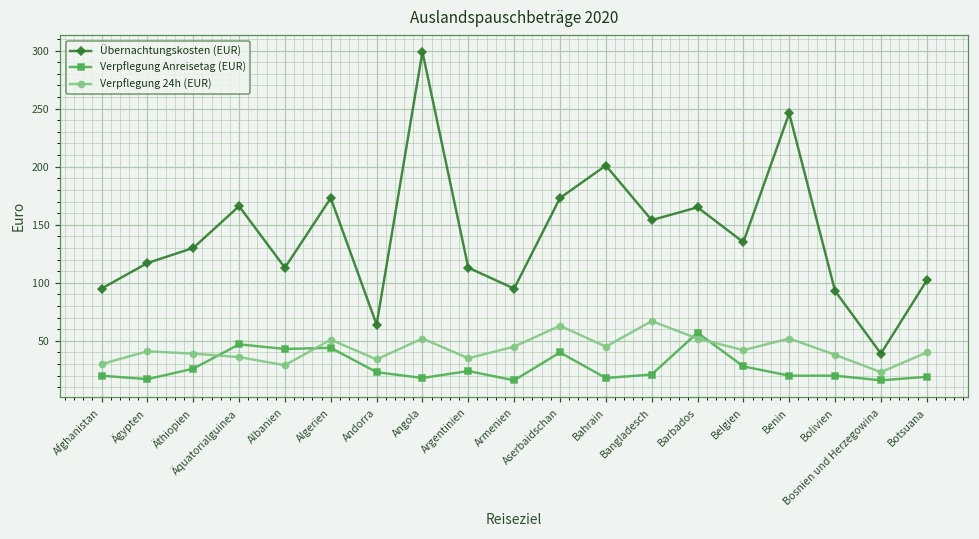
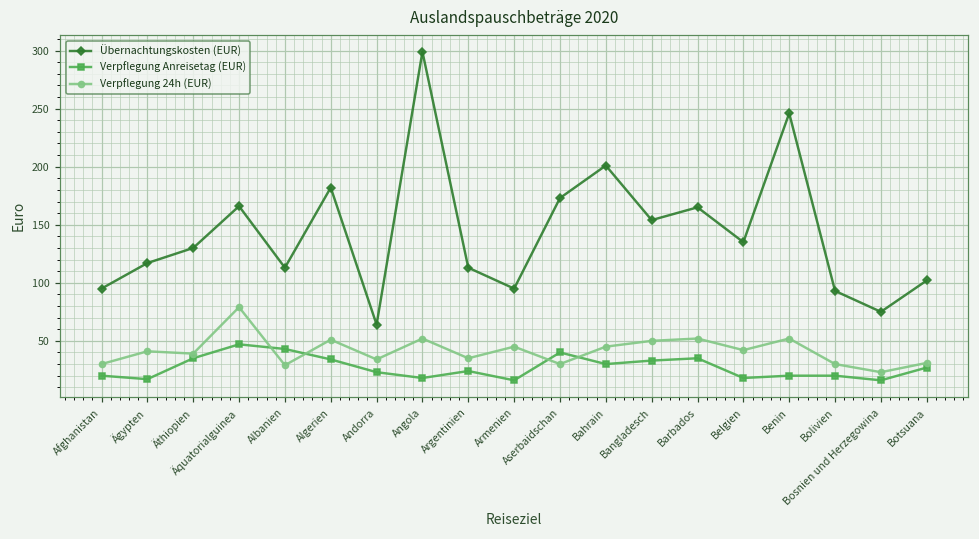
  {
    "Übernachtungskosten (EUR)": {
      "Afghanistan": 95,
      "Ägypten": 117,
      "Äthiopien": 130,
      "Äquatorialguinea": 166,
      "Albanien": 113,
-     "Algerien": 173,
+     "Algerien": 182,
      "Andorra": 64,
      "Angola": 299,
      "Argentinien": 113,
      "Armenien": 95,
      "Aserbaidschan": 173,
      "Bahrain": 201,
      "Bangladesch": 154,
      "Barbados": 165,
      "Belgien": 135,
      "Benin": 246,
      "Bolivien": 93,
-     "Bosnien und Herzegowina": 39,
+     "Bosnien und Herzegowina": 75,
      "Botsuana": 102
    },
    "Verpflegung Anreisetag (EUR)": {
      "Afghanistan": 20,
      "Ägypten": 17,
-     "Äthiopien": 26,
+     "Äthiopien": 35,
      "Äquatorialguinea": 47,
      "Albanien": 43,
-     "Algerien": 44,
+     "Algerien": 34,
      "Andorra": 23,
      "Angola": 18,
      "Argentinien": 24,
      "Armenien": 16,
      "Aserbaidschan": 40,
-     "Bahrain": 18,
-     "Bangladesch": 21,
-     "Barbados": 57,
-     "Belgien": 28,
+     "Bahrain": 30,
+     "Bangladesch": 33,
+     "Barbados": 35,
+     "Belgien": 18,
      "Benin": 20,
      "Bolivien": 20,
      "Bosnien und Herzegowina": 16,
-     "Botsuana": 19
+     "Botsuana": 27
    },
    "Verpflegung 24h (EUR)": {
      "Afghanistan": 30,
      "Ägypten": 41,
      "Äthiopien": 39,
-     "Äquatorialguinea": 36,
+     "Äquatorialguinea": 79,
      "Albanien": 29,
      "Algerien": 51,
      "Andorra": 34,
      "Angola": 52,
      "Argentinien": 35,
      "Armenien": 45,
-     "Aserbaidschan": 63,
+     "Aserbaidschan": 30,
      "Bahrain": 45,
-     "Bangladesch": 67,
+     "Bangladesch": 50,
      "Barbados": 52,
      "Belgien": 42,
      "Benin": 52,
-     "Bolivien": 38,
+     "Bolivien": 30,
      "Bosnien und Herzegowina": 23,
-     "Botsuana": 40
+     "Botsuana": 31
    }
  }
